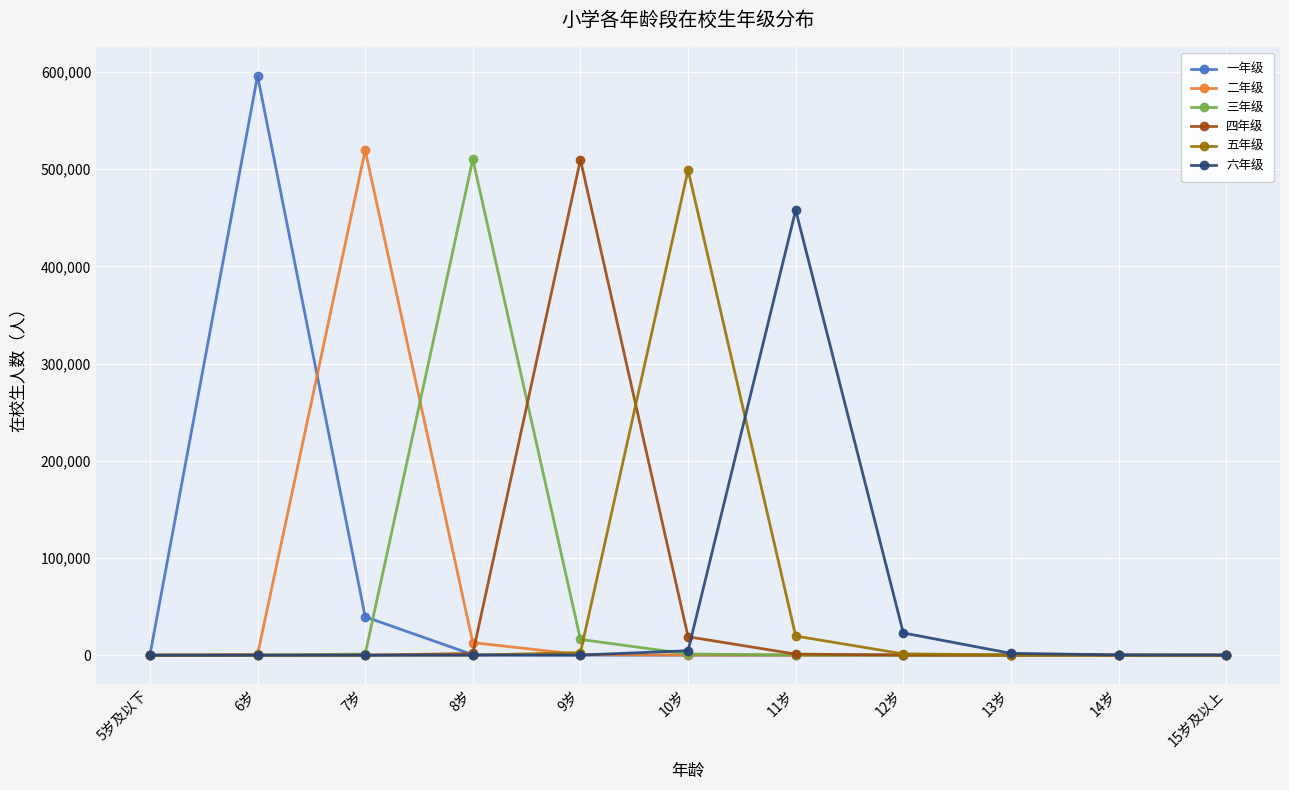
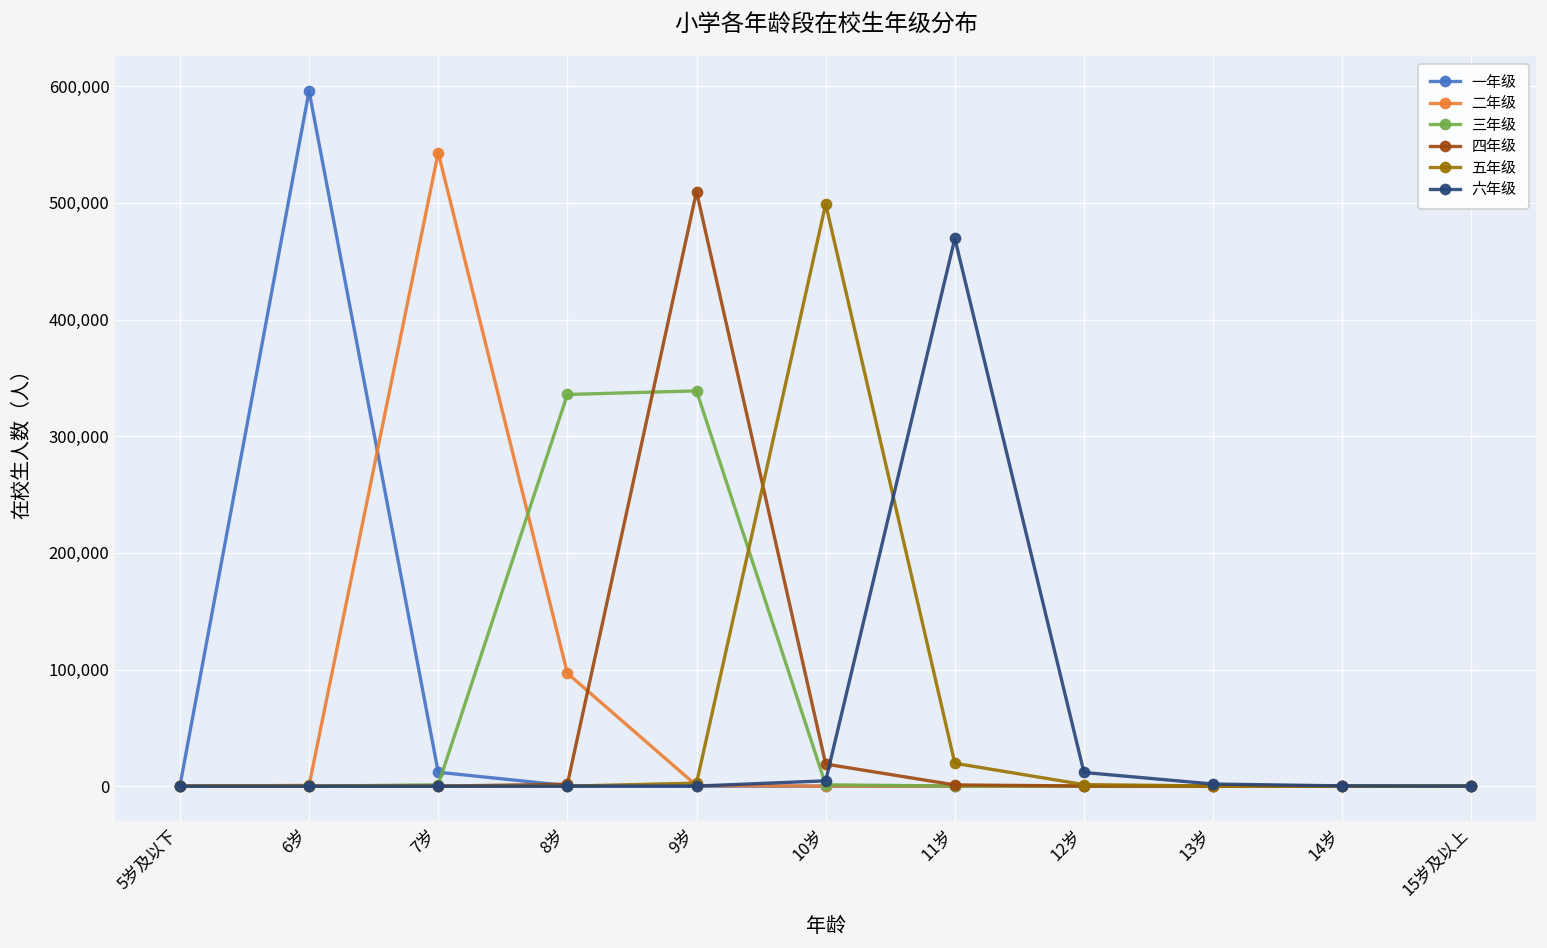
  {
    "一年级": {
      "6岁": "600,000",
-     "7岁": "40,000"
+     "7岁": "10,000"
    },
    "二年级": {
-     "7岁": "520,000",
-     "8岁": "10,000"
+     "7岁": "540,000",
+     "8岁": "100,000"
    },
    "三年级": {
-     "8岁": "510,000",
-     "9岁": "20,000"
+     "8岁": "340,000",
+     "9岁": "340,000"
    },
    "六年级": {
      "10岁": "0",
-     "11岁": "460,000",
-     "12岁": "20,000"
+     "11岁": "470,000",
+     "12岁": "10,000"
    }
  }
